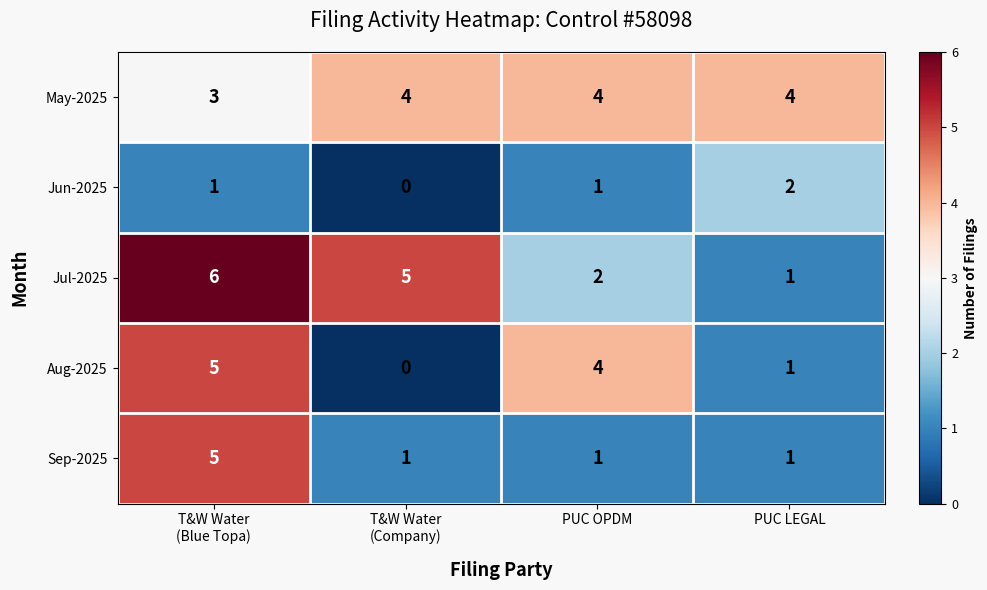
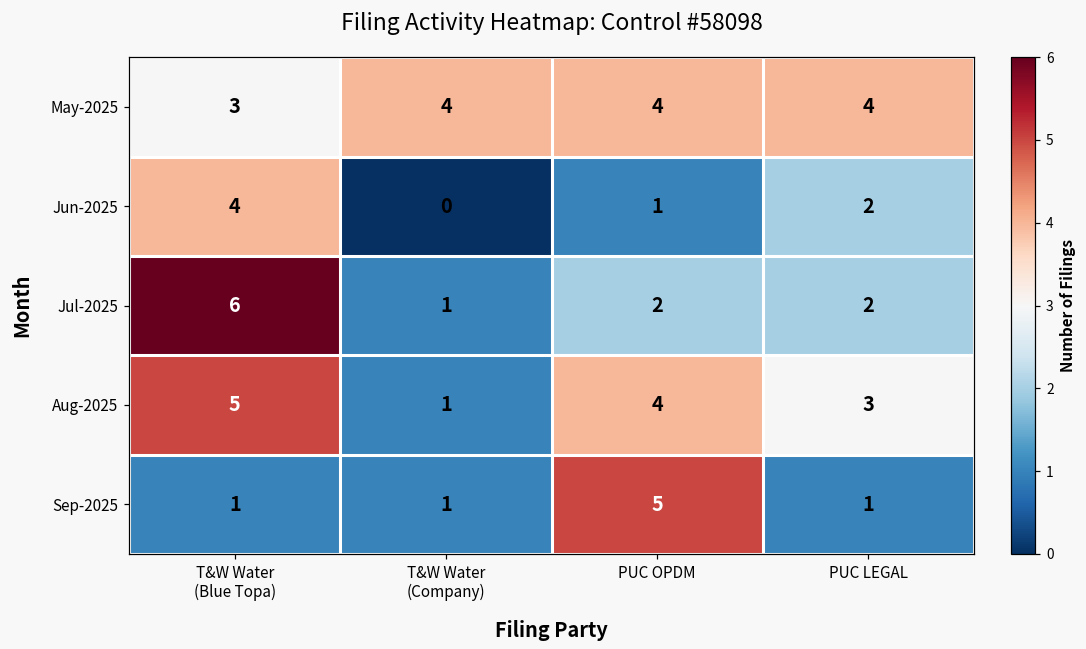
  {
    "May-2025": {
      "T&W Water (Blue Topa)": 3,
      "T&W Water (Company)": 4,
      "PUC OPDM": 4,
      "PUC LEGAL": 4
    },
    "Jun-2025": {
-     "T&W Water (Blue Topa)": 1,
+     "T&W Water (Blue Topa)": 4,
      "T&W Water (Company)": 0,
      "PUC OPDM": 1,
      "PUC LEGAL": 2
    },
    "Jul-2025": {
      "T&W Water (Blue Topa)": 6,
-     "T&W Water (Company)": 5,
+     "T&W Water (Company)": 1,
      "PUC OPDM": 2,
-     "PUC LEGAL": 1
+     "PUC LEGAL": 2
    },
    "Aug-2025": {
      "T&W Water (Blue Topa)": 5,
-     "T&W Water (Company)": 0,
+     "T&W Water (Company)": 1,
      "PUC OPDM": 4,
-     "PUC LEGAL": 1
+     "PUC LEGAL": 3
    },
    "Sep-2025": {
-     "T&W Water (Blue Topa)": 5,
+     "T&W Water (Blue Topa)": 1,
      "T&W Water (Company)": 1,
-     "PUC OPDM": 1,
+     "PUC OPDM": 5,
      "PUC LEGAL": 1
    }
  }
